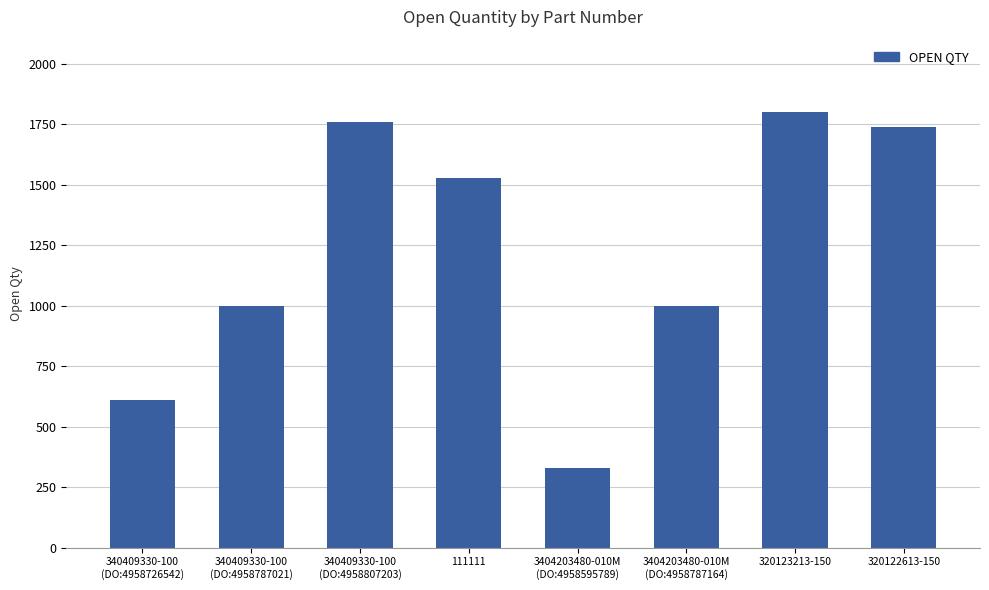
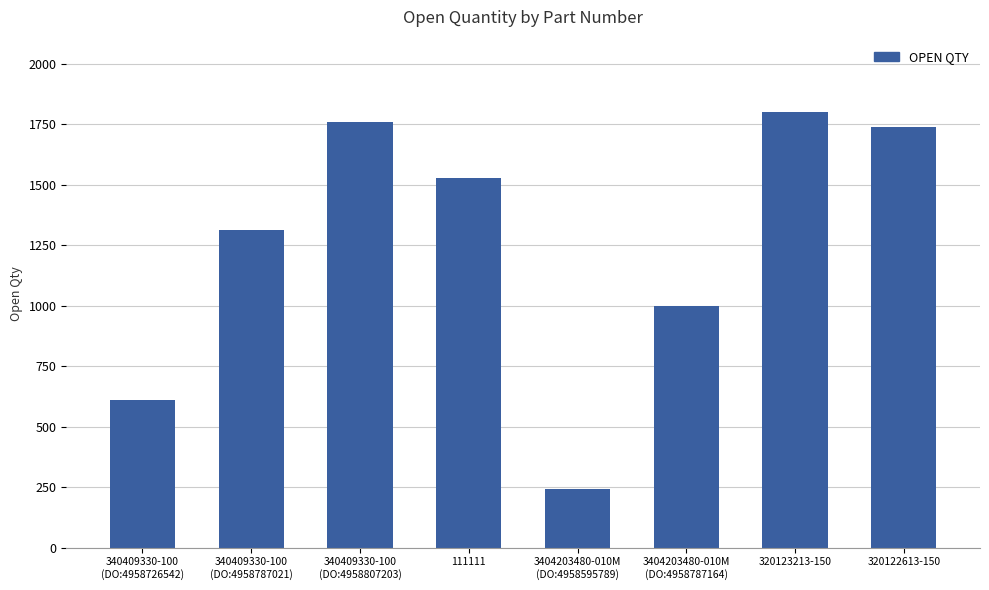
  {
    "340409330-100 (DO:4958726542)": 610,
-   "340409330-100 (DO:4958787021)": 1000,
+   "340409330-100 (DO:4958787021)": 1310,
    "340409330-100 (DO:4958807203)": 1760,
    "111111": 1530,
-   "3404203480-010M (DO:4958595789)": 330,
+   "3404203480-010M (DO:4958595789)": 240,
    "3404203480-010M (DO:4958787164)": 1000,
    "320123213-150": 1800,
    "320122613-150": 1740
  }
